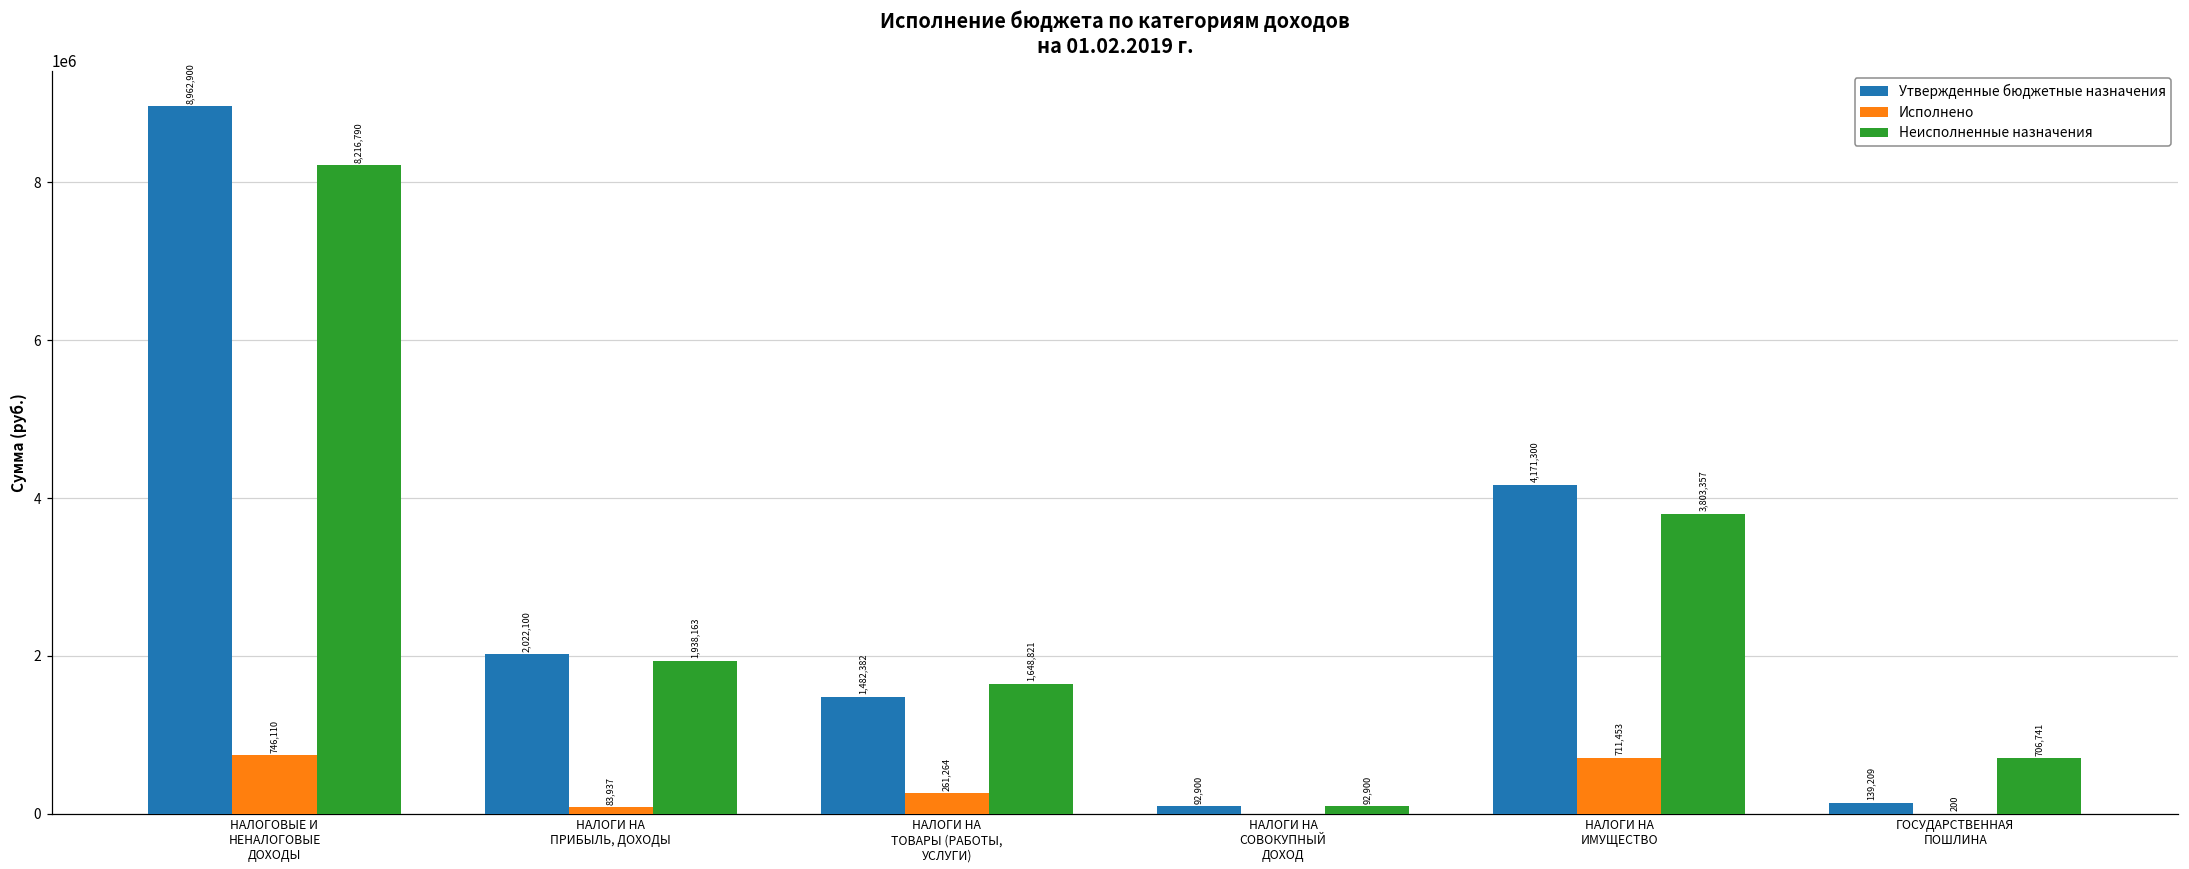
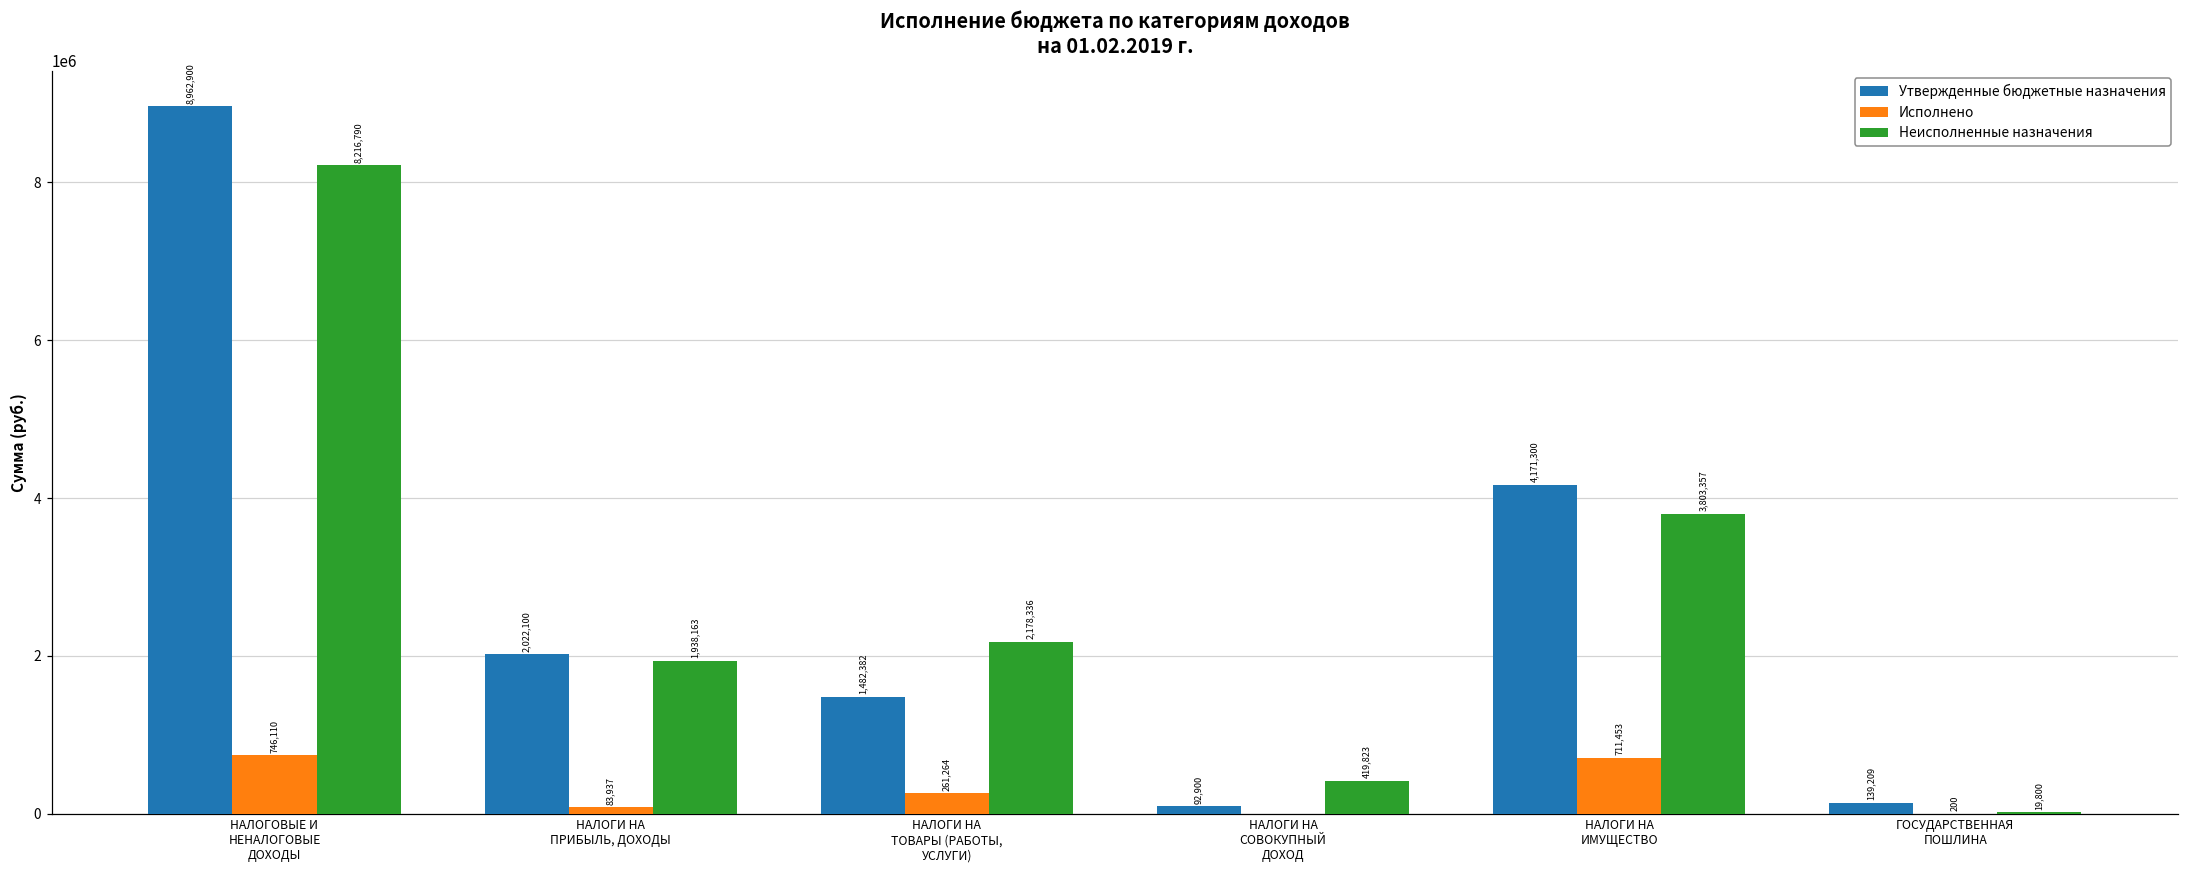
  {
    "Утвержденные бюджетные назначения": {
      "НАЛОГОВЫЕ И НЕНАЛОГОВЫЕ ДОХОДЫ": "8,962,900",
      "НАЛОГИ НА ПРИБЫЛЬ, ДОХОДЫ": "2,022,100",
      "НАЛОГИ НА ТОВАРЫ (РАБОТЫ, УСЛУГИ)": "1,482,382",
      "НАЛОГИ НА СОВОКУПНЫЙ ДОХОД": "92,900",
      "НАЛОГИ НА ИМУЩЕСТВО": "4,171,300",
      "ГОСУДАРСТВЕННАЯ ПОШЛИНА": "139,209"
    },
    "Исполнено": {
      "НАЛОГОВЫЕ И НЕНАЛОГОВЫЕ ДОХОДЫ": "746,110",
      "НАЛОГИ НА ПРИБЫЛЬ, ДОХОДЫ": "83,937",
      "НАЛОГИ НА ТОВАРЫ (РАБОТЫ, УСЛУГИ)": "261,264",
      "НАЛОГИ НА ИМУЩЕСТВО": "711,453",
      "ГОСУДАРСТВЕННАЯ ПОШЛИНА": "200"
    },
    "Неисполненные назначения": {
      "НАЛОГОВЫЕ И НЕНАЛОГОВЫЕ ДОХОДЫ": "8,216,790",
      "НАЛОГИ НА ПРИБЫЛЬ, ДОХОДЫ": "1,938,163",
-     "НАЛОГИ НА ТОВАРЫ (РАБОТЫ, УСЛУГИ)": "1,648,821",
-     "НАЛОГИ НА СОВОКУПНЫЙ ДОХОД": "92,900",
+     "НАЛОГИ НА ТОВАРЫ (РАБОТЫ, УСЛУГИ)": "2,178,336",
+     "НАЛОГИ НА СОВОКУПНЫЙ ДОХОД": "419,823",
      "НАЛОГИ НА ИМУЩЕСТВО": "3,803,357",
-     "ГОСУДАРСТВЕННАЯ ПОШЛИНА": "706,741"
+     "ГОСУДАРСТВЕННАЯ ПОШЛИНА": "19,800"
    }
  }
